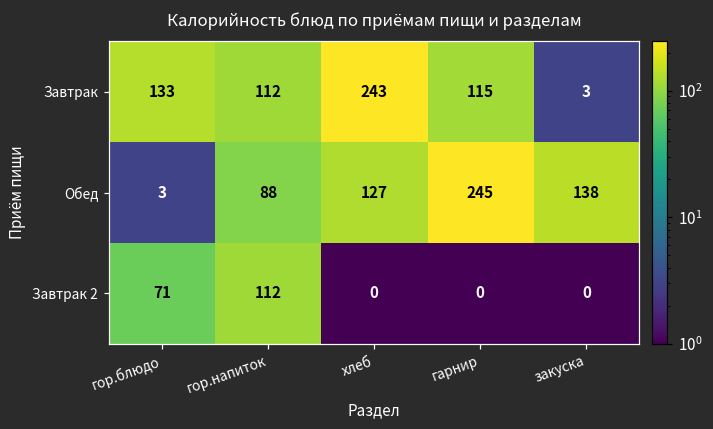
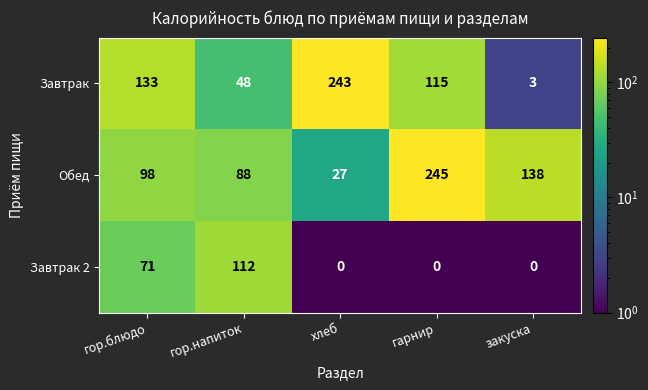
  {
    "Завтрак": {
      "гор.блюдо": 133,
-     "гор.напиток": 112,
+     "гор.напиток": 48,
      "хлеб": 243,
      "гарнир": 115,
      "закуска": 3
    },
    "Обед": {
-     "гор.блюдо": 3,
+     "гор.блюдо": 98,
      "гор.напиток": 88,
-     "хлеб": 127,
+     "хлеб": 27,
      "гарнир": 245,
      "закуска": 138
    },
    "Завтрак 2": {
      "гор.блюдо": 71,
      "гор.напиток": 112,
      "хлеб": 0,
      "гарнир": 0,
      "закуска": 0
    }
  }
